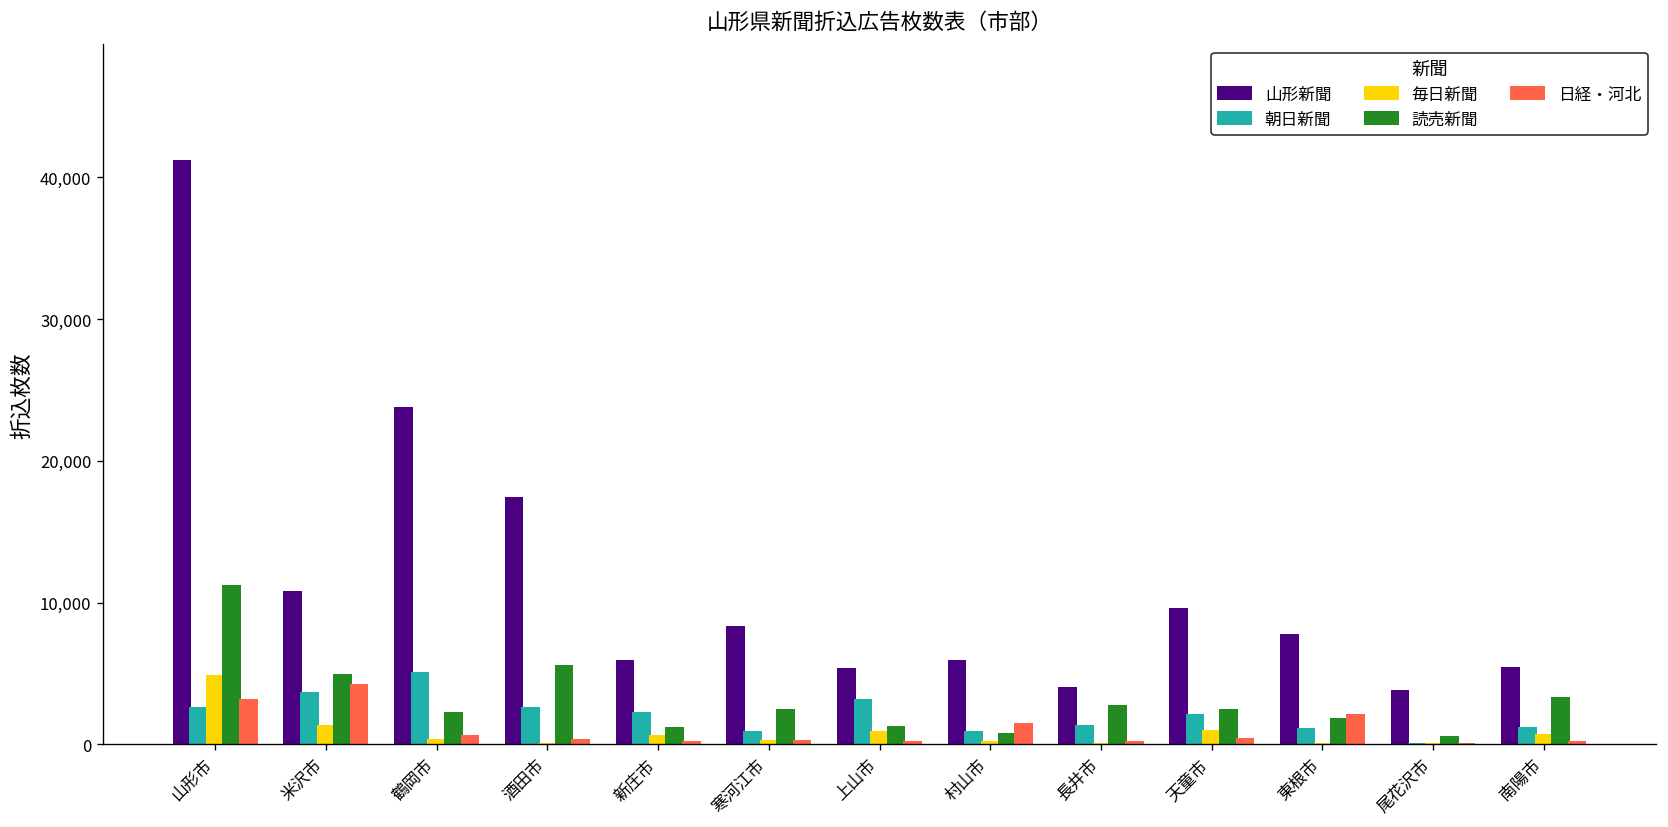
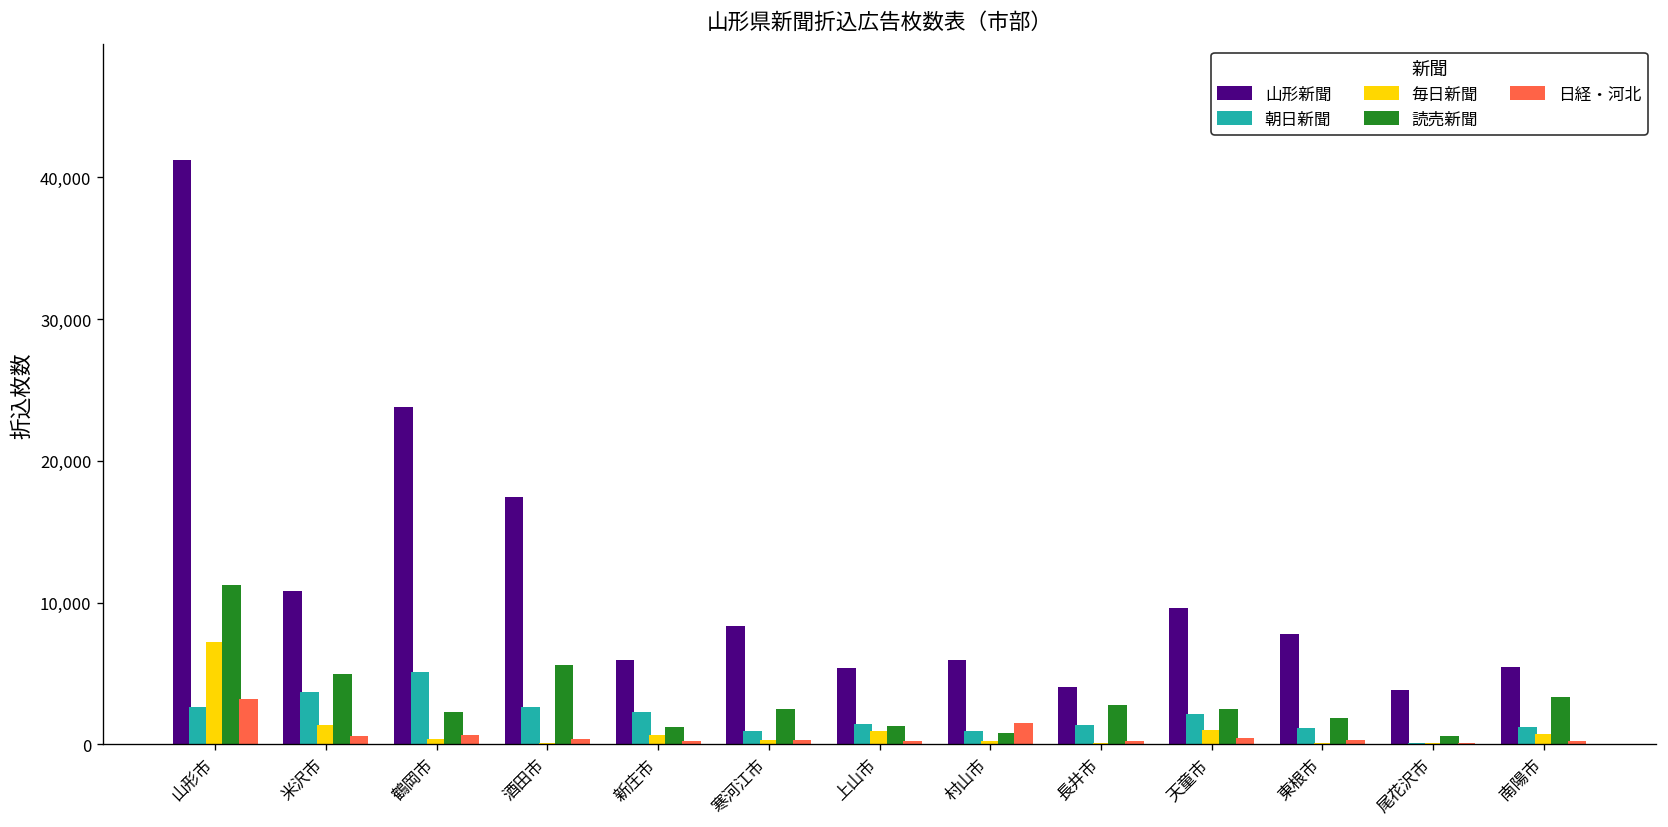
  {
    "山形新聞": {
      "山形市": "41,200",
      "米沢市": "10,800",
      "鶴岡市": "23,800",
      "酒田市": "17,400",
      "新庄市": "5,900",
      "寒河江市": "8,300",
      "上山市": "5,300",
      "村山市": "5,900",
      "長井市": "4,000",
      "天童市": "9,600",
      "東根市": "7,800",
      "尾花沢市": "3,800",
      "南陽市": "5,400"
    },
    "朝日新聞": {
      "山形市": "2,600",
      "米沢市": "3,600",
      "鶴岡市": "5,000",
      "酒田市": "2,600",
      "新庄市": "2,200",
      "寒河江市": "900",
-     "上山市": "3,100",
+     "上山市": "1,400",
      "村山市": "900",
      "長井市": "1,300",
      "天童市": "2,100",
      "東根市": "1,100",
      "尾花沢市": "0",
      "南陽市": "1,200"
    },
    "毎日新聞": {
-     "山形市": "4,900",
+     "山形市": "7,100",
      "米沢市": "1,300",
      "鶴岡市": "300",
      "酒田市": "0",
      "新庄市": "600",
      "寒河江市": "300",
      "上山市": "900",
      "長井市": "0",
      "天童市": "1,000",
      "東根市": "0",
      "尾花沢市": "0",
      "南陽市": "700"
    },
    "読売新聞": {
      "山形市": "11,200",
      "米沢市": "4,900",
      "鶴岡市": "2,200",
      "酒田市": "5,500",
      "新庄市": "1,200",
      "寒河江市": "2,400",
      "上山市": "1,300",
      "村山市": "700",
      "長井市": "2,700",
      "天童市": "2,400",
      "東根市": "1,800",
      "尾花沢市": "600",
      "南陽市": "3,300"
    },
    "日経・河北": {
      "山形市": "3,100",
-     "米沢市": "4,200",
+     "米沢市": "600",
      "鶴岡市": "600",
      "酒田市": "300",
      "寒河江市": "300",
      "村山市": "1,400",
      "天童市": "400",
-     "東根市": "2,100"
+     "東根市": "300"
    }
  }
